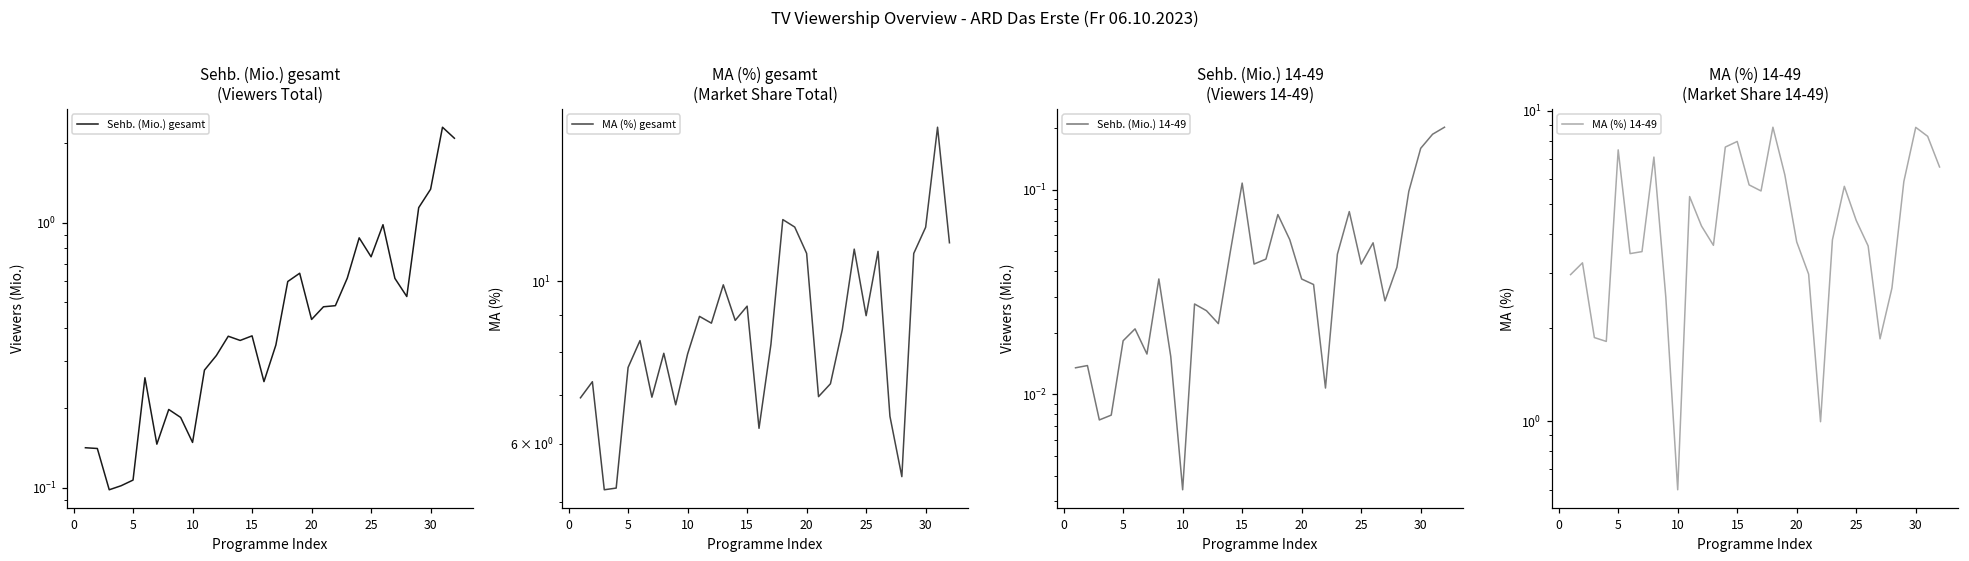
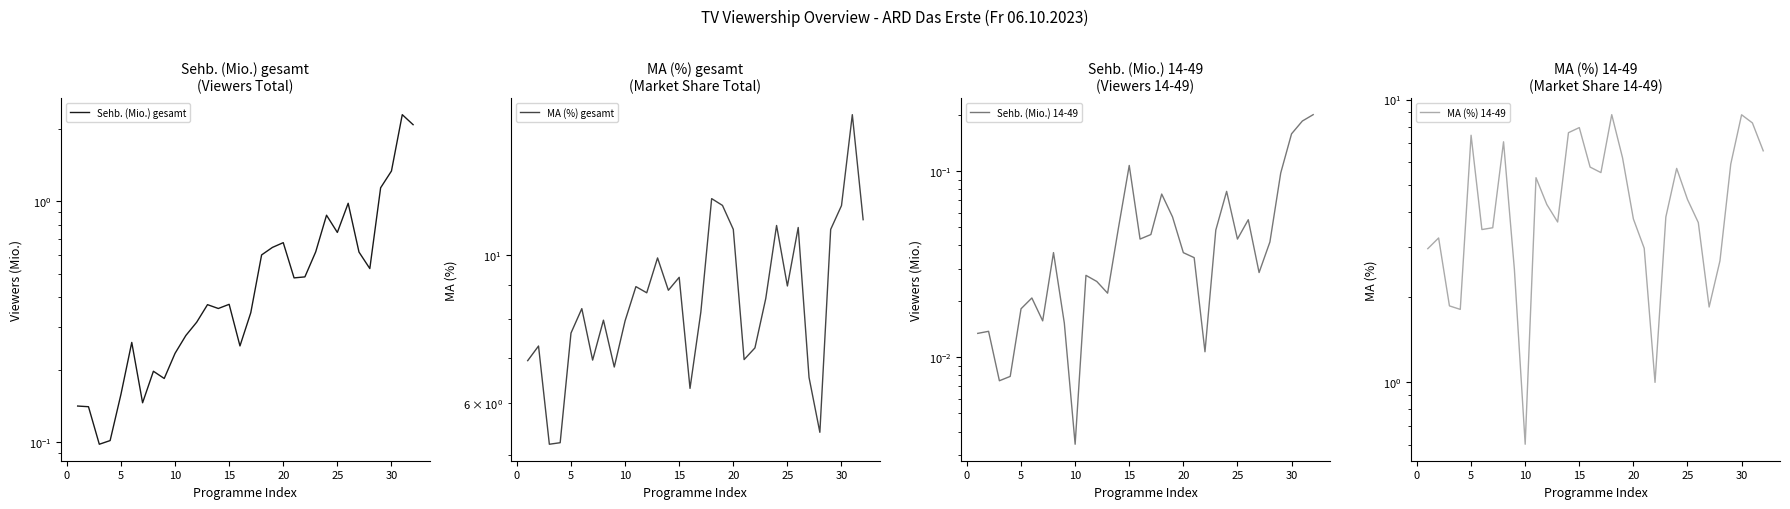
  {
    "Sehb. (Mio.) gesamt (Viewers Total)": {
-     "5": 0.11,
-     "10": 0.15,
+     "5": 0.16,
+     "10": 0.23,
      "15": 0.37,
-     "20": 0.43,
+     "20": 0.67,
      "25": 0.74,
      "30": 1.3
    },
    "Sehb. (Mio.) 14-49 (Viewers 14-49)": {
      "5": 0.018,
      "10": 0.0034,
      "15": 0.11,
      "20": 0.037,
      "25": 0.043,
      "30": 0.16
    },
    "MA (%) 14-49 (Market Share 14-49)": {
      "5": 7.5,
      "10": 0.60,
      "15": 8.0,
      "20": 3.8,
      "25": 4.4,
      "30": 8.8
    }
  }
